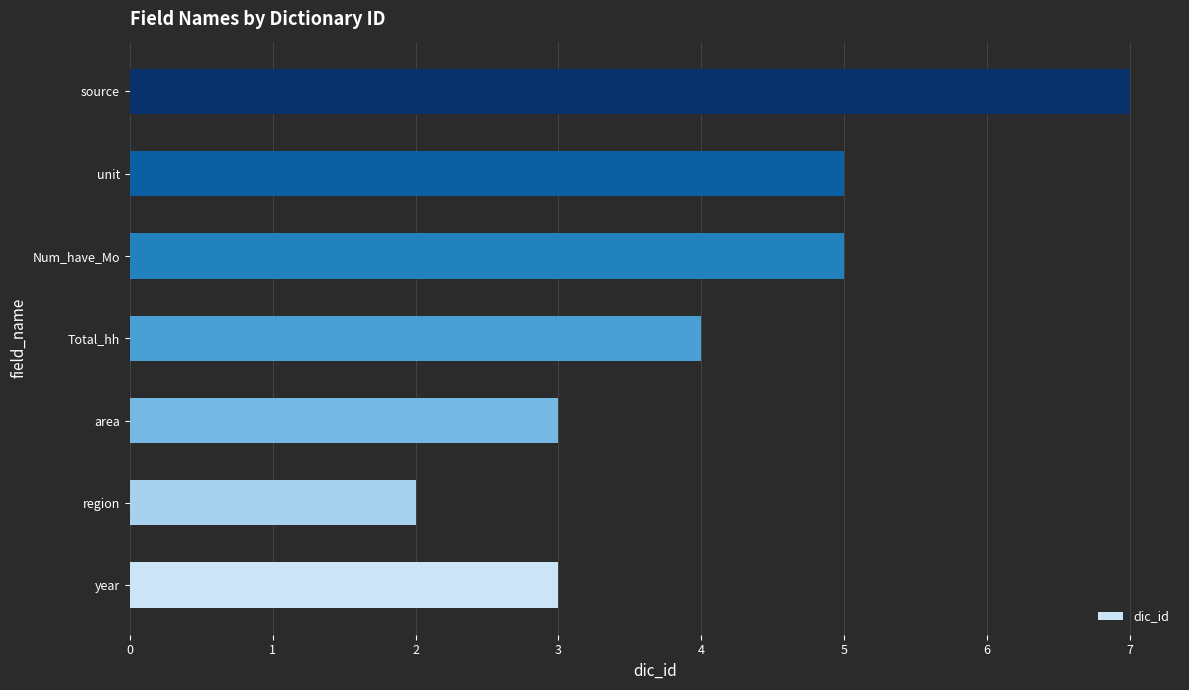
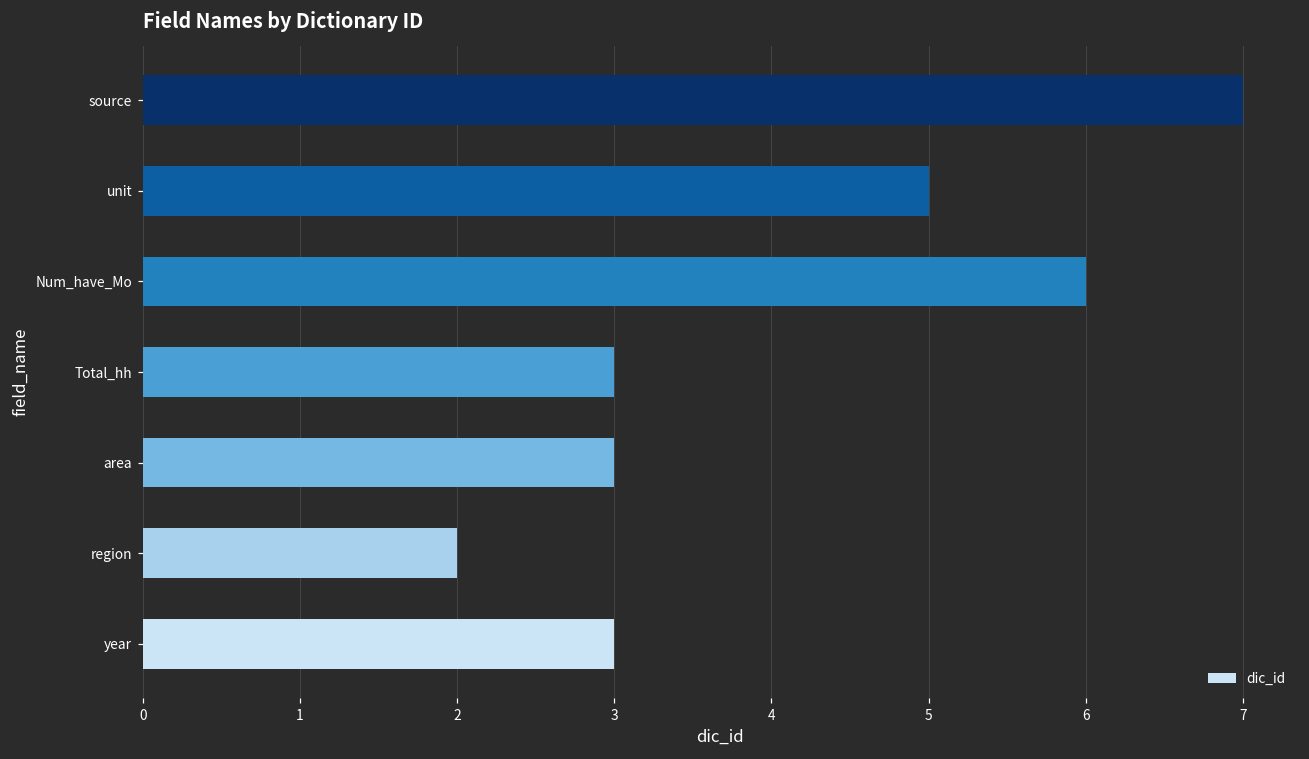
  {
    "source": 7,
    "unit": 5,
-   "Num_have_Mo": 5,
-   "Total_hh": 4,
+   "Num_have_Mo": 6,
+   "Total_hh": 3,
    "area": 3,
    "region": 2,
    "year": 3
  }
